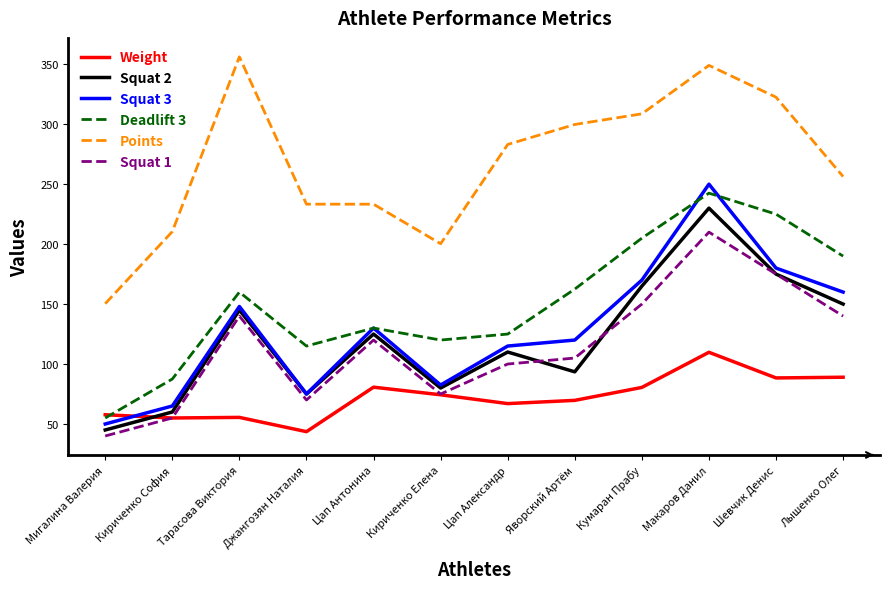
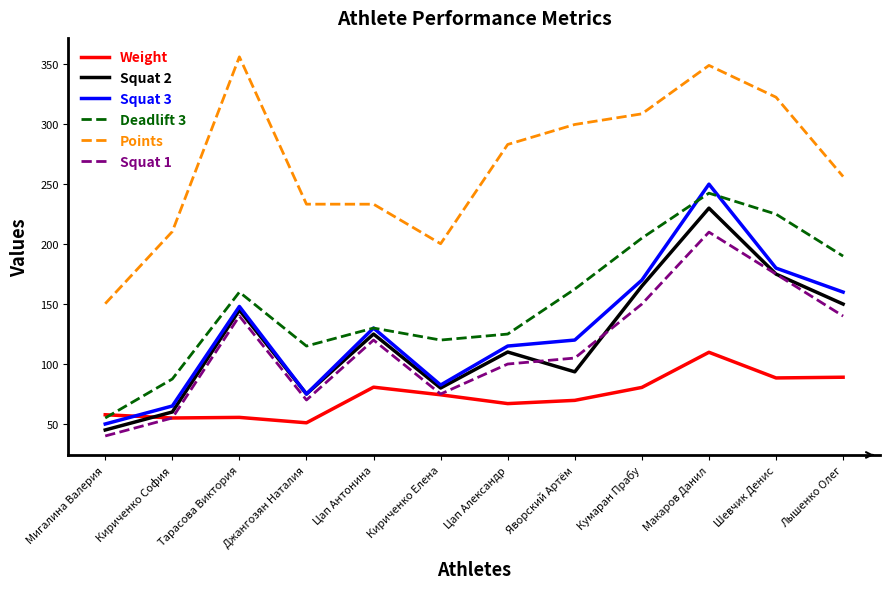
  {
    "Weight": {
      "Мигалина Валерия": 58,
      "Тарасова Виктория": 56,
-     "Джангозян Наталия": 44,
+     "Джангозян Наталия": 51,
      "Цап Антонина": 81,
      "Цап Александр": 67,
      "Яворский Артём": 70,
      "Кумаран Прабу": 81,
      "Макаров Данил": 110,
      "Шевчик Денис": 88,
      "Лышенко Олег": 89
    },
    "Squat 2": {
      "Мигалина Валерия": 45,
      "Кириченко София": 60,
      "Тарасова Виктория": 145,
      "Цап Антонина": 125,
      "Кириченко Елена": 80,
      "Цап Александр": 110,
      "Яворский Артём": 94,
      "Кумаран Прабу": 165,
      "Макаров Данил": 230,
      "Лышенко Олег": 150
    },
    "Squat 3": {
      "Мигалина Валерия": 50,
      "Кириченко София": 65,
      "Тарасова Виктория": 148,
      "Кириченко Елена": 83,
      "Цап Александр": 115,
      "Яворский Артём": 120,
      "Кумаран Прабу": 170,
      "Макаров Данил": 250,
      "Шевчик Денис": 180,
      "Лышенко Олег": 160
    },
    "Deadlift 3": {
      "Мигалина Валерия": 55,
      "Кириченко София": 88,
      "Тарасова Виктория": 160,
      "Джангозян Наталия": 115,
      "Кириченко Елена": 120,
      "Цап Александр": 125,
      "Яворский Артём": 163,
      "Кумаран Прабу": 205,
      "Макаров Данил": 243,
      "Шевчик Денис": 225,
      "Лышенко Олег": 190
    },
    "Points": {
      "Мигалина Валерия": 150,
      "Кириченко София": 210,
      "Тарасова Виктория": 356,
      "Джангозян Наталия": 233,
      "Цап Антонина": 233,
      "Кириченко Елена": 200,
      "Цап Александр": 283,
      "Яворский Артём": 300,
      "Кумаран Прабу": 309,
      "Макаров Данил": 349,
      "Шевчик Денис": 323,
      "Лышенко Олег": 256
    },
    "Squat 1": {
      "Мигалина Валерия": 40,
      "Тарасова Виктория": 140,
      "Джангозян Наталия": 70,
      "Цап Антонина": 120,
      "Цап Александр": 100,
      "Яворский Артём": 105,
      "Кумаран Прабу": 150,
      "Макаров Данил": 210,
      "Лышенко Олег": 140
    }
  }
